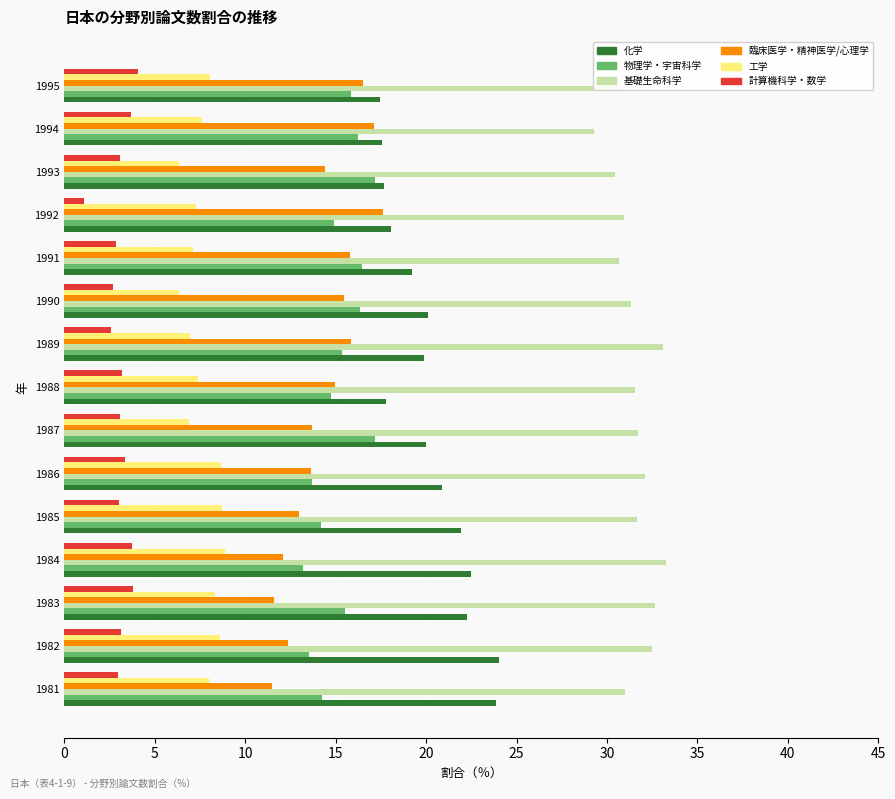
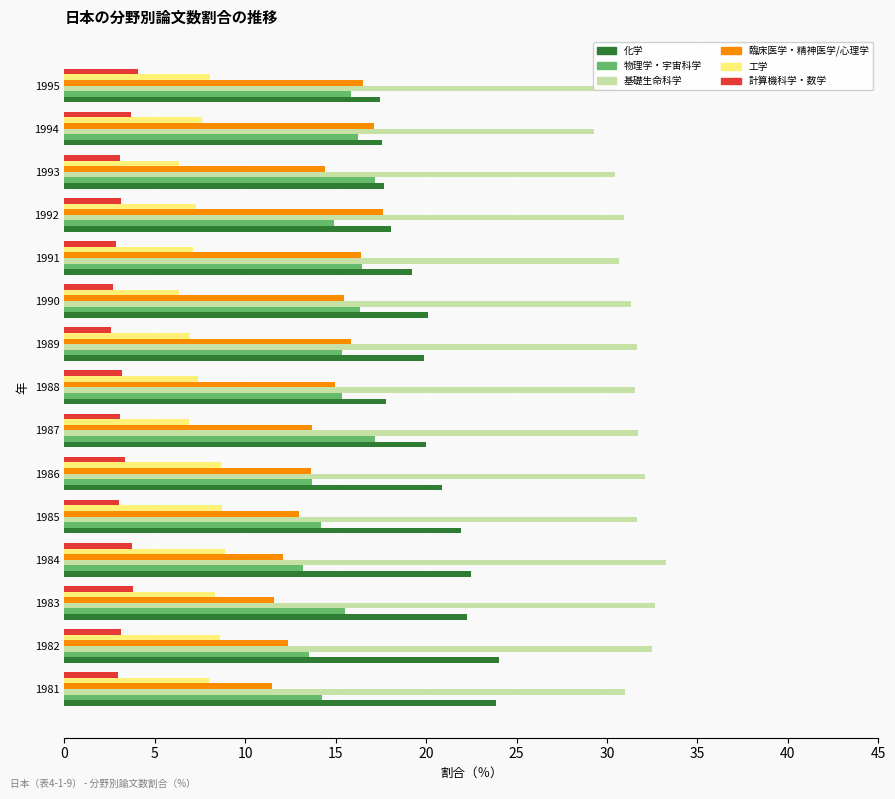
  {
    "化学": {
      "1995": 17.5,
      "1994": 17.5,
      "1993": 17.7,
      "1992": 18.1,
      "1991": 19.2,
      "1990": 20.1,
      "1989": 19.9,
      "1988": 17.8,
      "1987": 20.0,
      "1986": 20.9,
      "1985": 21.9,
      "1984": 22.5,
      "1983": 22.3,
      "1982": 24.0,
      "1981": 23.9
    },
    "物理学・宇宙科学": {
      "1995": 15.8,
      "1994": 16.2,
      "1993": 17.2,
      "1992": 14.9,
      "1991": 16.5,
      "1990": 16.3,
      "1989": 15.3,
-     "1988": 14.7,
+     "1988": 15.4,
      "1987": 17.2,
      "1986": 13.7,
      "1985": 14.2,
      "1984": 13.2,
      "1983": 15.5,
      "1982": 13.5,
      "1981": 14.2
    },
    "基礎生命科学": {
      "1994": 29.3,
      "1993": 30.5,
      "1992": 31.0,
      "1991": 30.7,
      "1990": 31.4,
-     "1989": 33.1,
+     "1989": 31.6,
      "1988": 31.6,
      "1987": 31.7,
      "1986": 32.1,
      "1985": 31.6,
      "1984": 33.2,
      "1983": 32.7,
      "1982": 32.5,
      "1981": 31.0
    },
    "臨床医学・精神医学/心理学": {
      "1995": 16.5,
      "1994": 17.1,
      "1993": 14.4,
      "1992": 17.6,
-     "1991": 15.8,
+     "1991": 16.4,
      "1990": 15.5,
      "1989": 15.9,
      "1988": 15.0,
      "1987": 13.7,
      "1986": 13.6,
      "1985": 13.0,
      "1984": 12.1,
      "1983": 11.6,
      "1982": 12.3,
      "1981": 11.5
    },
    "工学": {
      "1995": 8.1,
      "1994": 7.6,
      "1993": 6.3,
      "1992": 7.3,
      "1991": 7.1,
      "1990": 6.3,
      "1989": 6.9,
      "1988": 7.4,
      "1987": 6.9,
      "1986": 8.7,
      "1985": 8.7,
      "1984": 8.9,
      "1983": 8.3,
      "1982": 8.6,
      "1981": 8.0
    },
    "計算機科学・数学": {
      "1995": 4.1,
      "1994": 3.7,
      "1993": 3.1,
-     "1992": 1.1,
+     "1992": 3.2,
      "1991": 2.9,
      "1990": 2.7,
      "1989": 2.6,
      "1988": 3.2,
      "1987": 3.1,
      "1986": 3.3,
      "1985": 3.0,
      "1984": 3.7,
      "1983": 3.8,
      "1982": 3.2,
      "1981": 3.0
    }
  }
